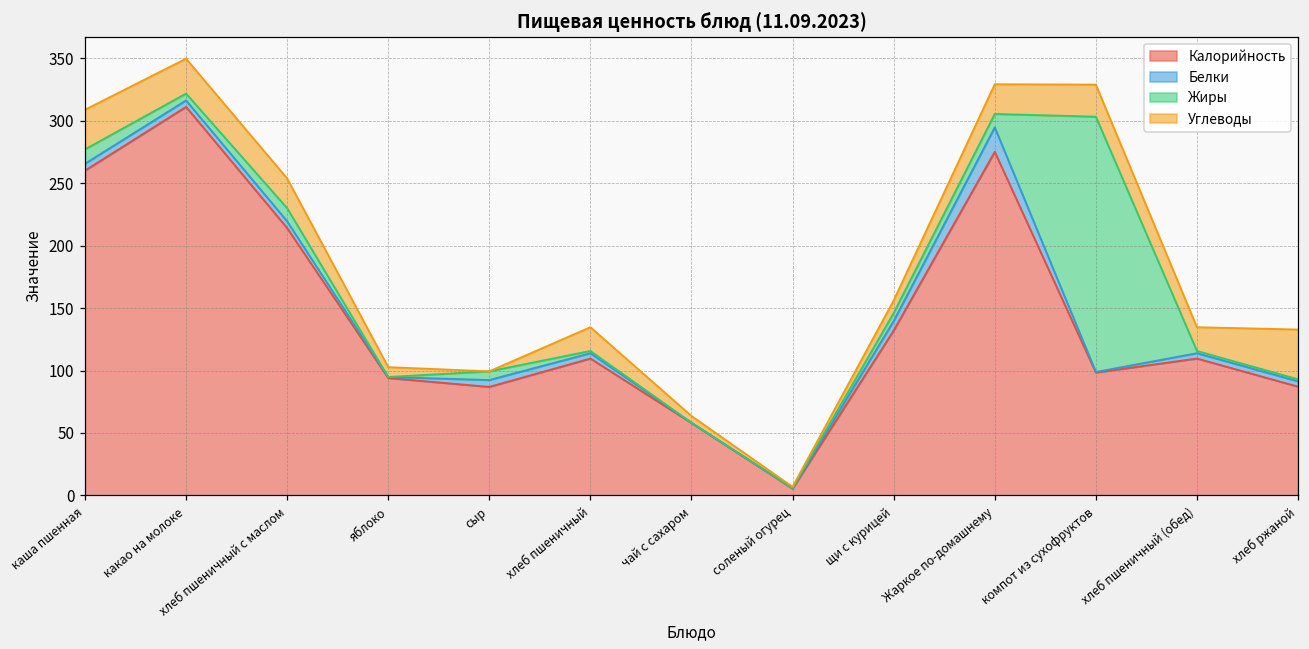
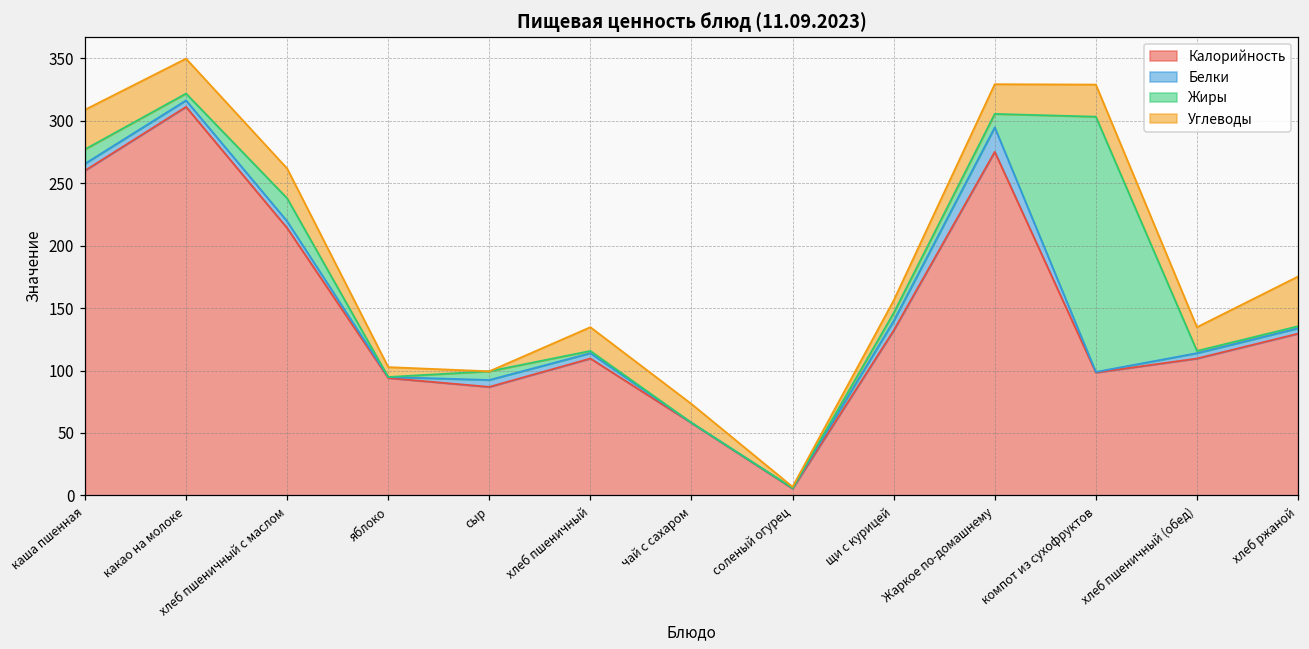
  {
    "Калорийность": {
      "каша пшенная": 260,
      "какао на молоке": 311,
      "хлеб пшеничный с маслом": 214,
      "сыр": 87,
      "хлеб пшеничный": 110,
      "щи с курицей": 132,
      "Жаркое по-домашнему": 275,
      "хлеб пшеничный (обед)": 110,
-     "хлеб ржаной": 87
+     "хлеб ржаной": 130
    },
    "Белки": {
      "каша пшенная": 6,
      "какао на молоке": 5,
      "хлеб пшеничный с маслом": 5,
      "сыр": 6,
      "щи с курицей": 8,
      "Жаркое по-домашнему": 20
    },
    "Жиры": {
      "каша пшенная": 12,
      "какао на молоке": 5,
-     "хлеб пшеничный с маслом": 11,
+     "хлеб пшеничный с маслом": 18,
      "щи с курицей": 6,
      "Жаркое по-домашнему": 11,
      "компот из сухофруктов": 204
    },
    "Углеводы": {
      "каша пшенная": 32,
      "какао на молоке": 28,
      "хлеб пшеничный с маслом": 24,
      "яблоко": 8,
      "хлеб пшеничный": 19,
-     "чай с сахаром": 5,
+     "чай с сахаром": 15,
      "щи с курицей": 10,
      "Жаркое по-домашнему": 24,
      "компот из сухофруктов": 26,
      "хлеб пшеничный (обед)": 19,
      "хлеб ржаной": 40
    }
  }
